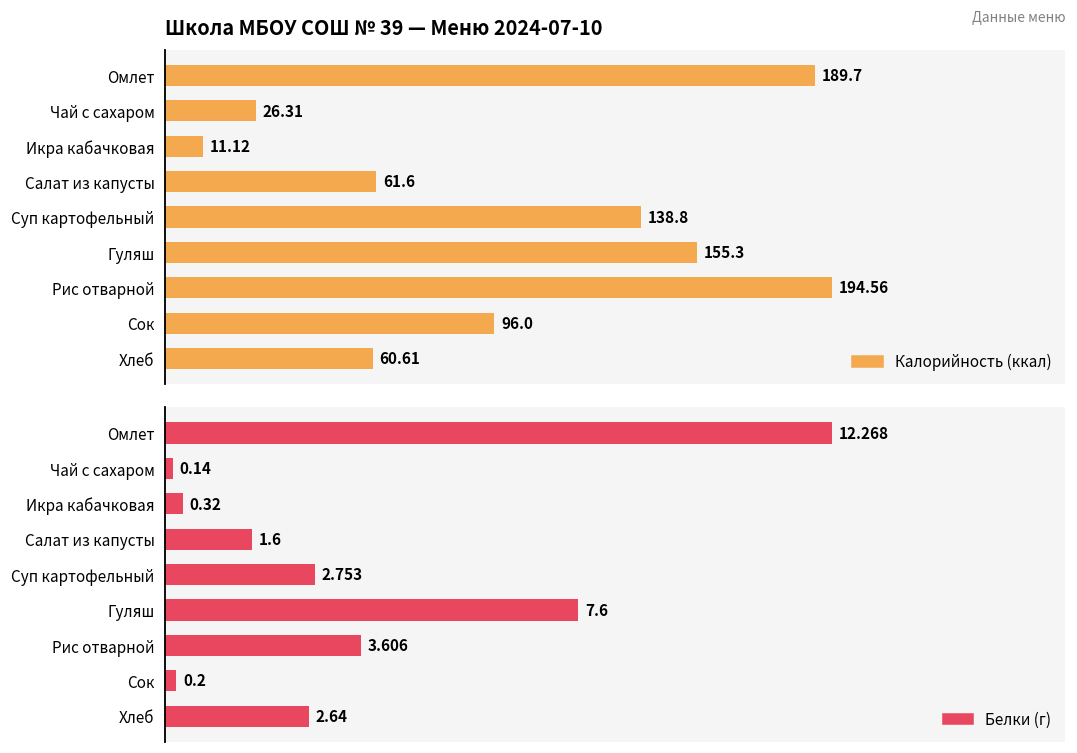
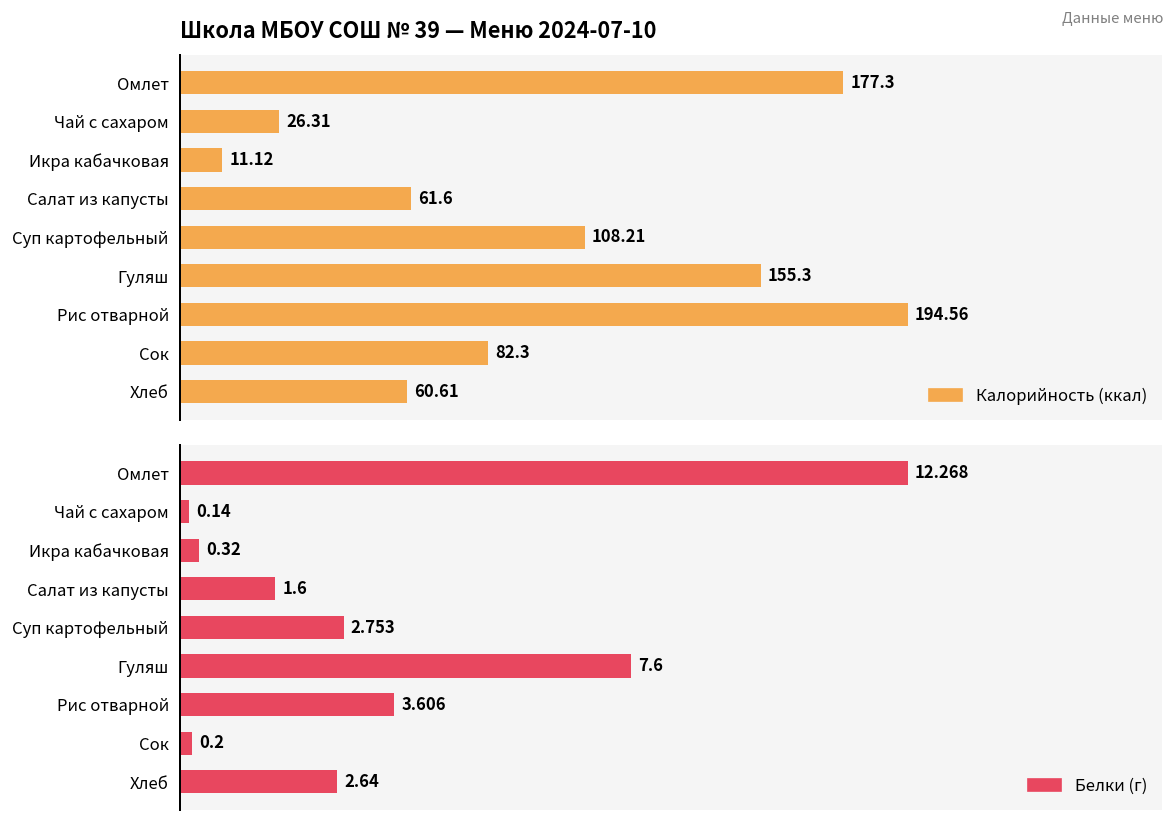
  {
    "Школа МБОУ СОШ № 39 — Меню 2024-07-10": {
-     "Омлет": 189.7,
+     "Омлет": 177.3,
      "Чай с сахаром": 26.31,
      "Икра кабачковая": 11.12,
      "Салат из капусты": 61.6,
-     "Суп картофельный": 138.8,
+     "Суп картофельный": 108.21,
      "Гуляш": 155.3,
      "Рис отварной": 194.56,
-     "Сок": 96.0,
+     "Сок": 82.3,
      "Хлеб": 60.61
    }
  }
